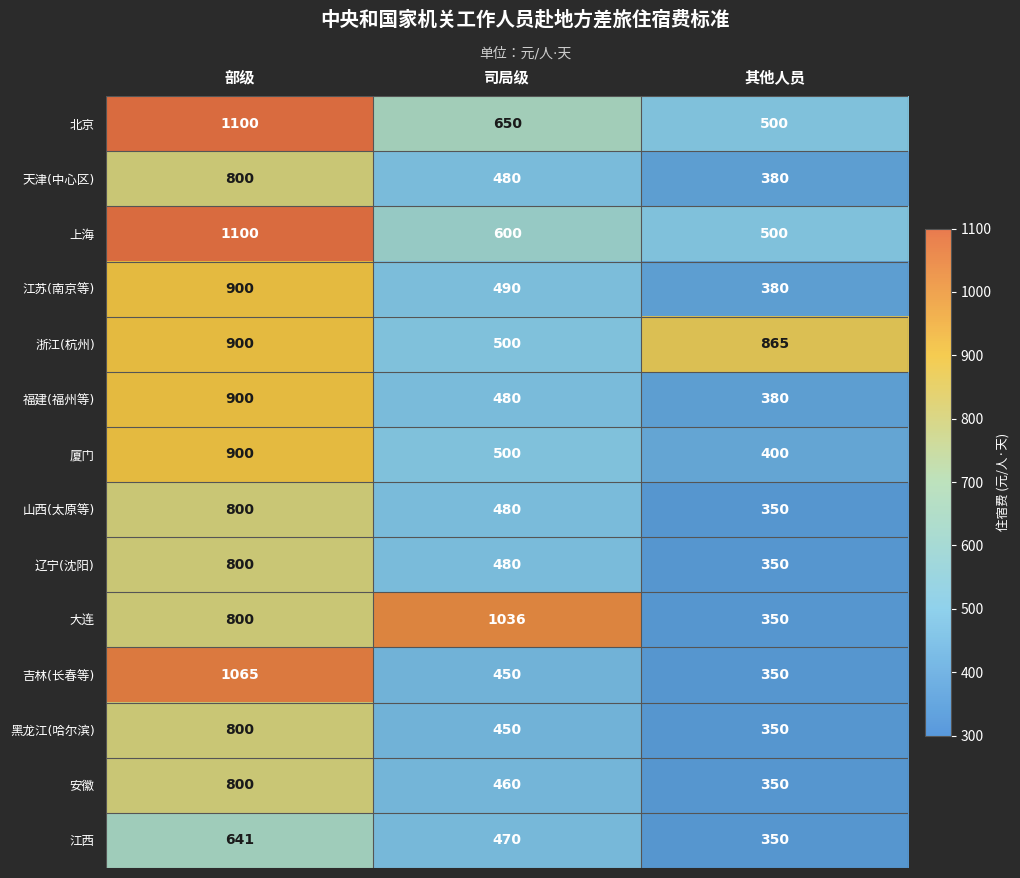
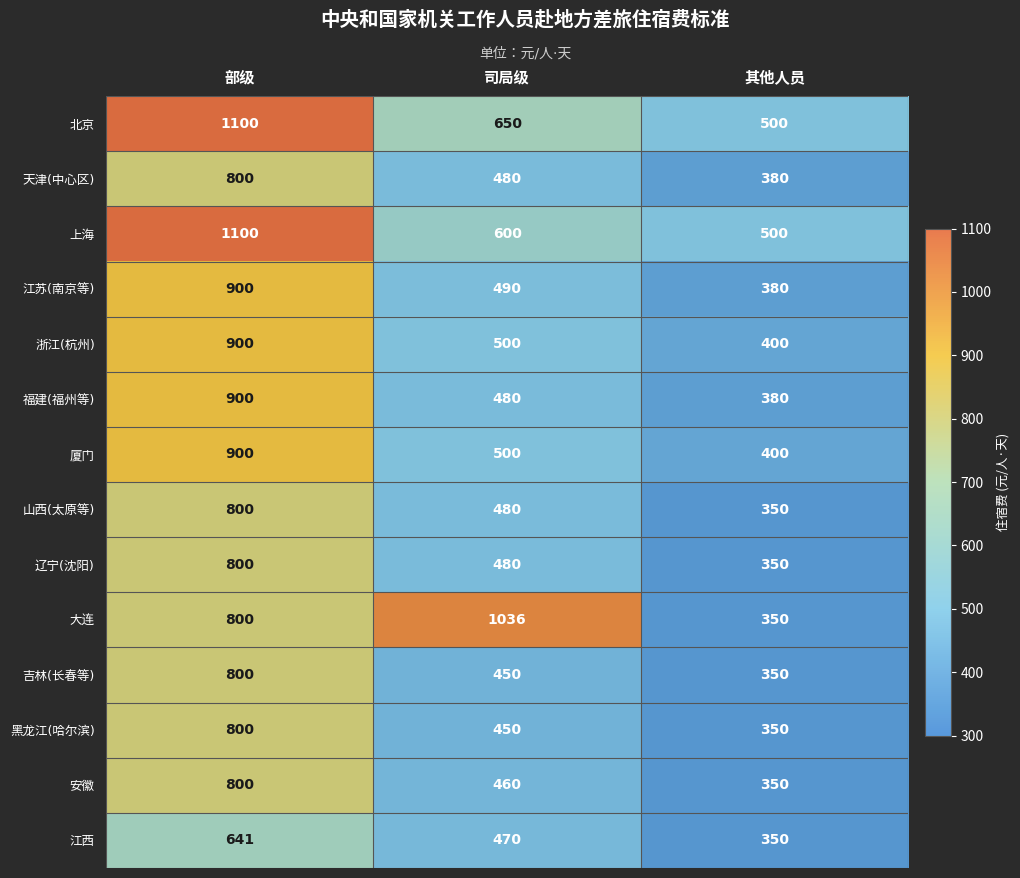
  {
    "北京": {
      "部级": 1100,
      "司局级": 650,
      "其他人员": 500
    },
    "天津(中心区)": {
      "部级": 800,
      "司局级": 480,
      "其他人员": 380
    },
    "上海": {
      "部级": 1100,
      "司局级": 600,
      "其他人员": 500
    },
    "江苏(南京等)": {
      "部级": 900,
      "司局级": 490,
      "其他人员": 380
    },
    "浙江(杭州)": {
      "部级": 900,
      "司局级": 500,
-     "其他人员": 865
+     "其他人员": 400
    },
    "福建(福州等)": {
      "部级": 900,
      "司局级": 480,
      "其他人员": 380
    },
    "厦门": {
      "部级": 900,
      "司局级": 500,
      "其他人员": 400
    },
    "山西(太原等)": {
      "部级": 800,
      "司局级": 480,
      "其他人员": 350
    },
    "辽宁(沈阳)": {
      "部级": 800,
      "司局级": 480,
      "其他人员": 350
    },
    "大连": {
      "部级": 800,
      "司局级": 1036,
      "其他人员": 350
    },
    "吉林(长春等)": {
-     "部级": 1065,
+     "部级": 800,
      "司局级": 450,
      "其他人员": 350
    },
    "黑龙江(哈尔滨)": {
      "部级": 800,
      "司局级": 450,
      "其他人员": 350
    },
    "安徽": {
      "部级": 800,
      "司局级": 460,
      "其他人员": 350
    },
    "江西": {
      "部级": 641,
      "司局级": 470,
      "其他人员": 350
    }
  }
